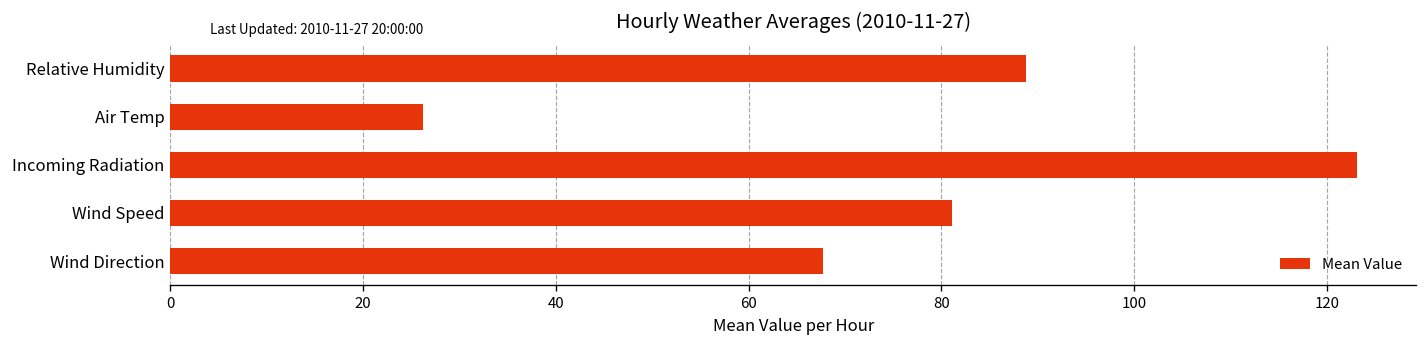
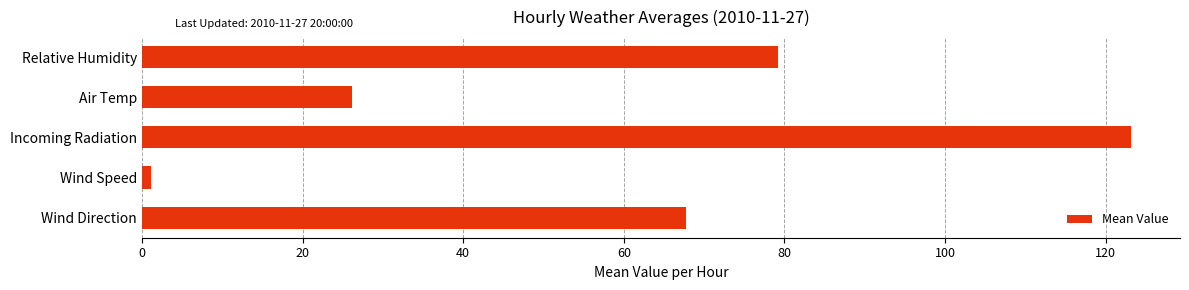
  {
-   "Relative Humidity": 89,
+   "Relative Humidity": 79,
    "Air Temp": 26,
    "Incoming Radiation": 123,
-   "Wind Speed": 81,
+   "Wind Speed": 1,
    "Wind Direction": 68
  }
